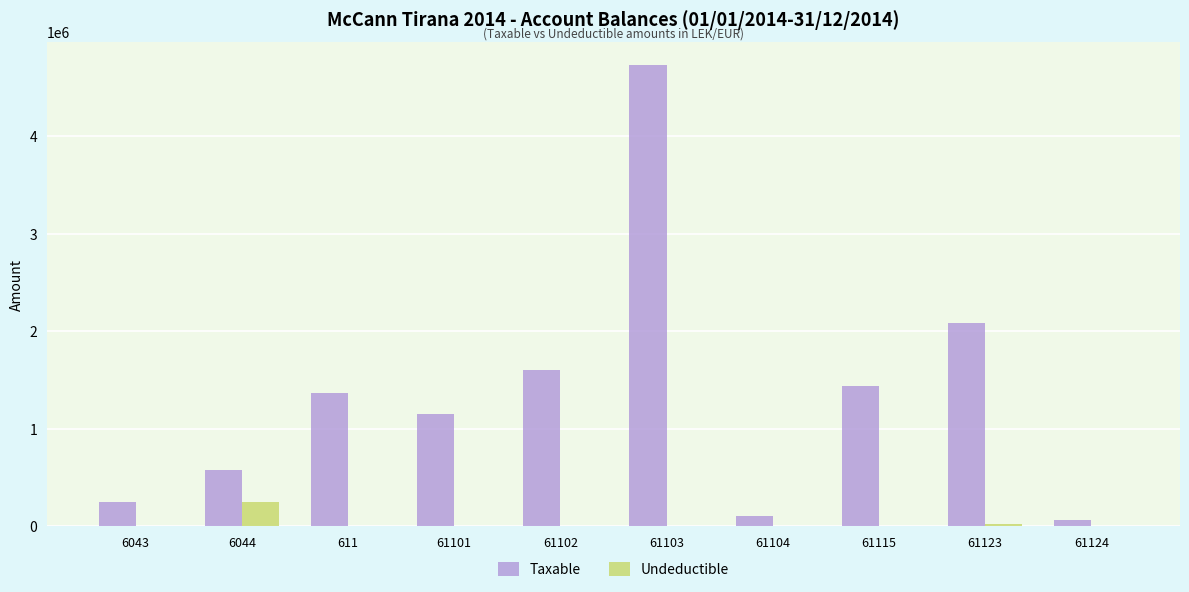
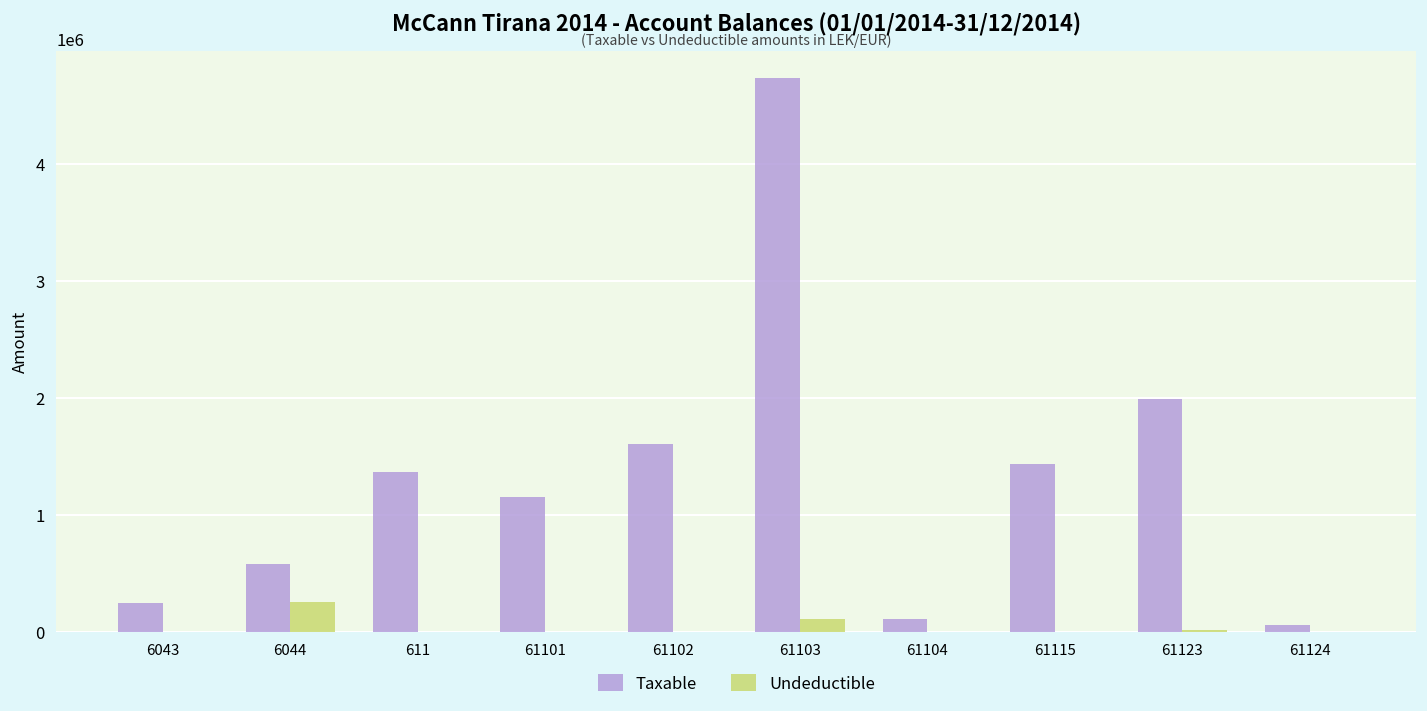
  {
    "Taxable": {
      "6043": 300000,
      "6044": 600000,
      "611": 1400000,
      "61101": 1100000,
      "61102": 1600000,
      "61103": 4700000,
      "61104": 100000,
      "61115": 1400000,
-     "61123": 2100000,
+     "61123": 2000000,
      "61124": 100000
    },
    "Undeductible": {
      "6043": 0,
      "6044": 300000,
      "611": 0,
      "61101": 0,
      "61102": 0,
-     "61103": 0,
+     "61103": 100000,
      "61104": 0,
      "61124": 0
    }
  }
